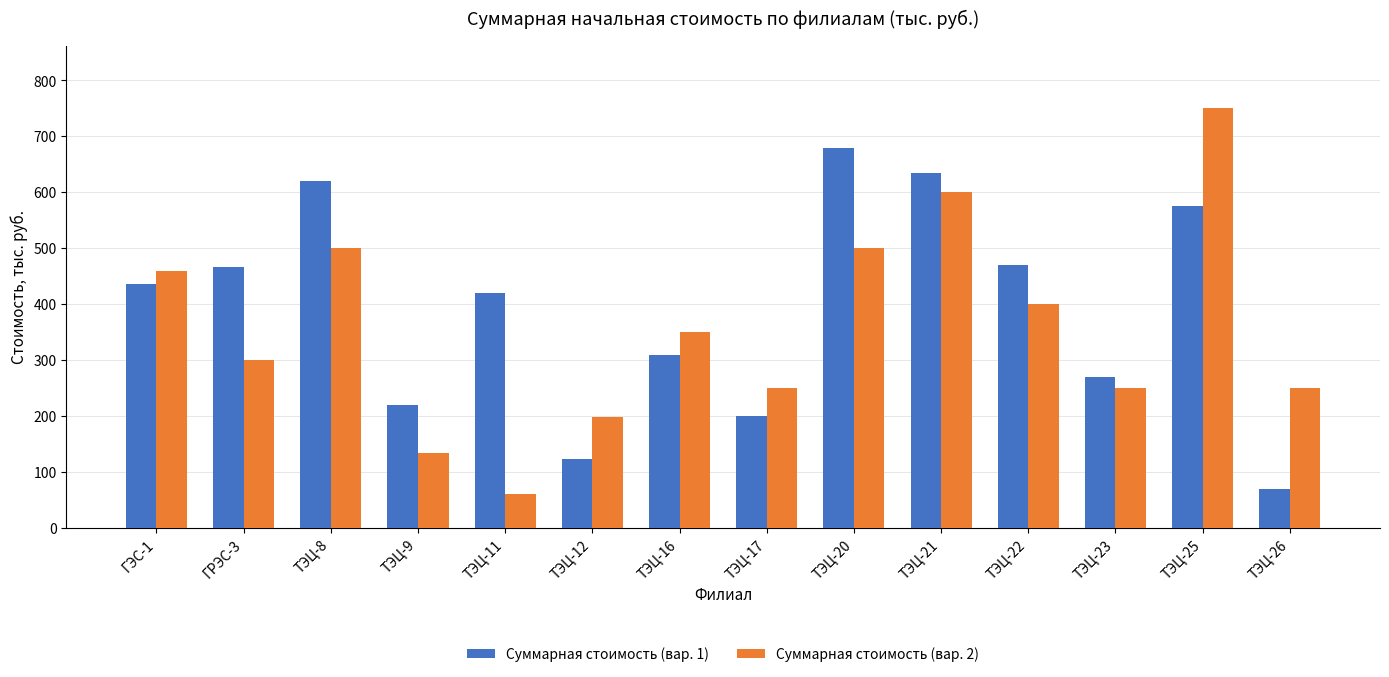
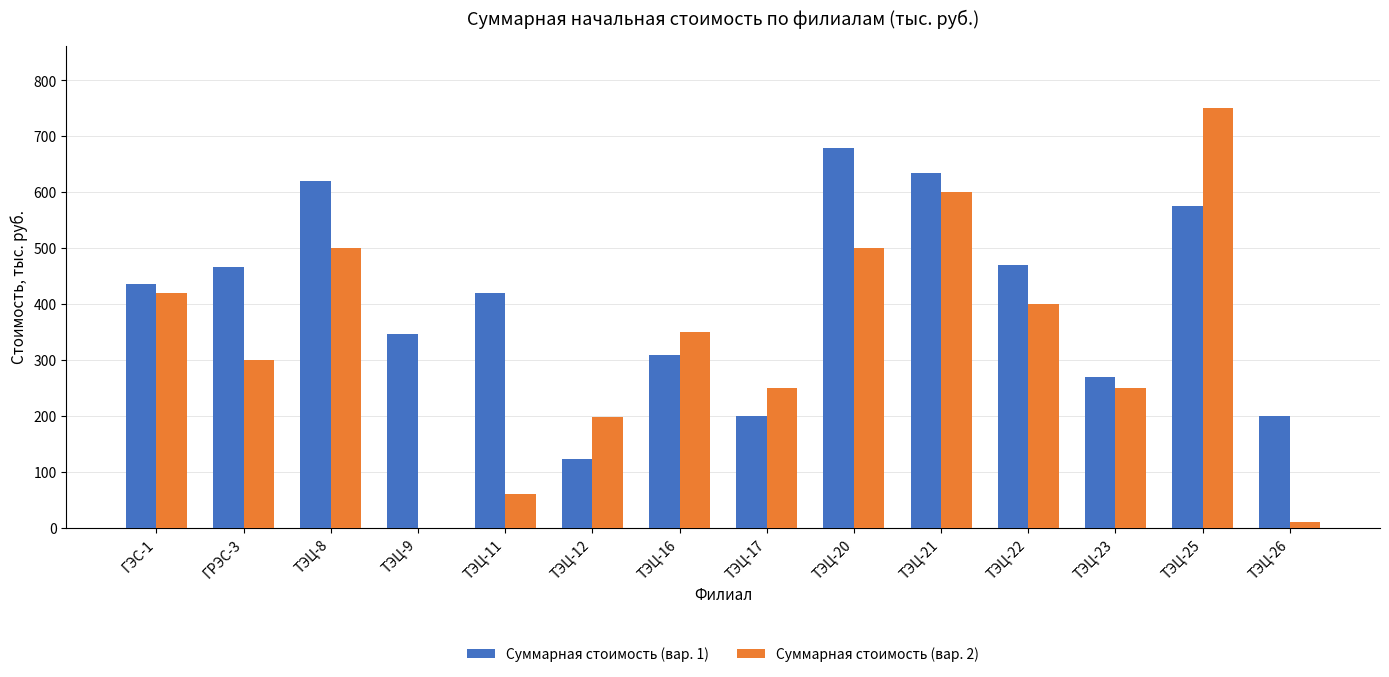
  {
    "Суммарная стоимость (вар. 1)": {
      "ГЭС-1": 440,
      "ГРЭС-3": 470,
      "ТЭЦ-8": 620,
-     "ТЭЦ-9": 220,
+     "ТЭЦ-9": 350,
      "ТЭЦ-11": 420,
      "ТЭЦ-12": 120,
      "ТЭЦ-16": 310,
      "ТЭЦ-17": 200,
      "ТЭЦ-20": 680,
      "ТЭЦ-21": 640,
      "ТЭЦ-22": 470,
      "ТЭЦ-23": 270,
      "ТЭЦ-25": 580,
-     "ТЭЦ-26": 70
+     "ТЭЦ-26": 200
    },
    "Суммарная стоимость (вар. 2)": {
-     "ГЭС-1": 460,
+     "ГЭС-1": 420,
      "ГРЭС-3": 300,
      "ТЭЦ-8": 500,
-     "ТЭЦ-9": 130,
+     "ТЭЦ-9": 0,
      "ТЭЦ-11": 60,
      "ТЭЦ-12": 200,
      "ТЭЦ-16": 350,
      "ТЭЦ-17": 250,
      "ТЭЦ-20": 500,
      "ТЭЦ-21": 600,
      "ТЭЦ-22": 400,
      "ТЭЦ-23": 250,
      "ТЭЦ-25": 750,
-     "ТЭЦ-26": 250
+     "ТЭЦ-26": 10
    }
  }
